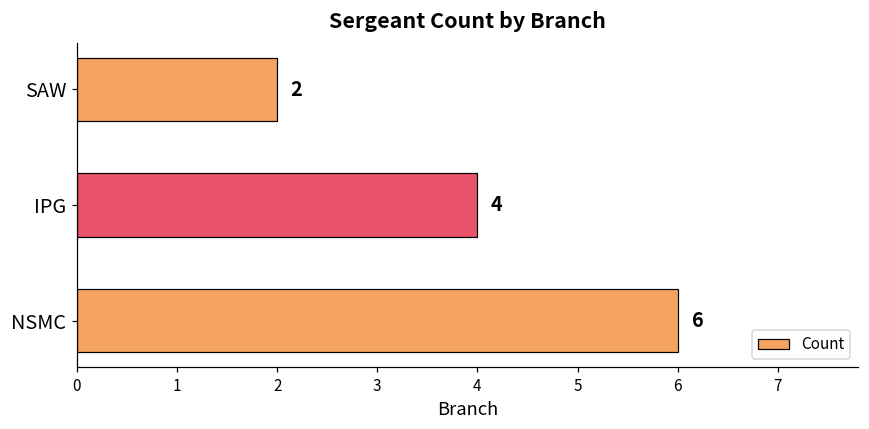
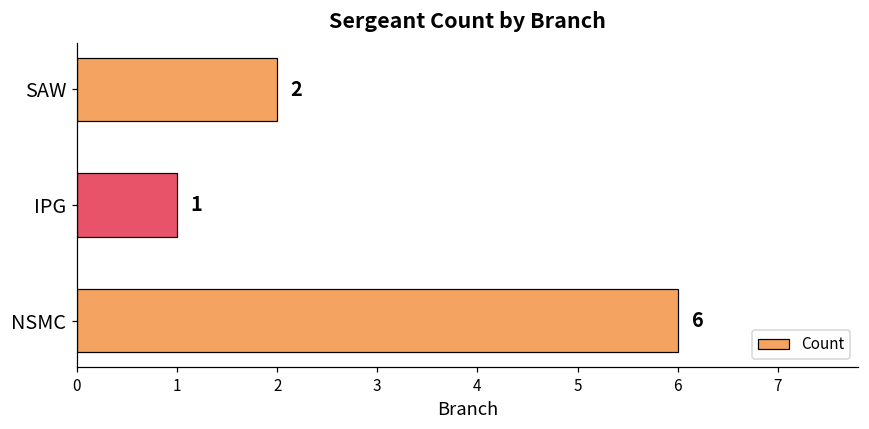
  {
    "SAW": 2,
-   "IPG": 4,
+   "IPG": 1,
    "NSMC": 6
  }
